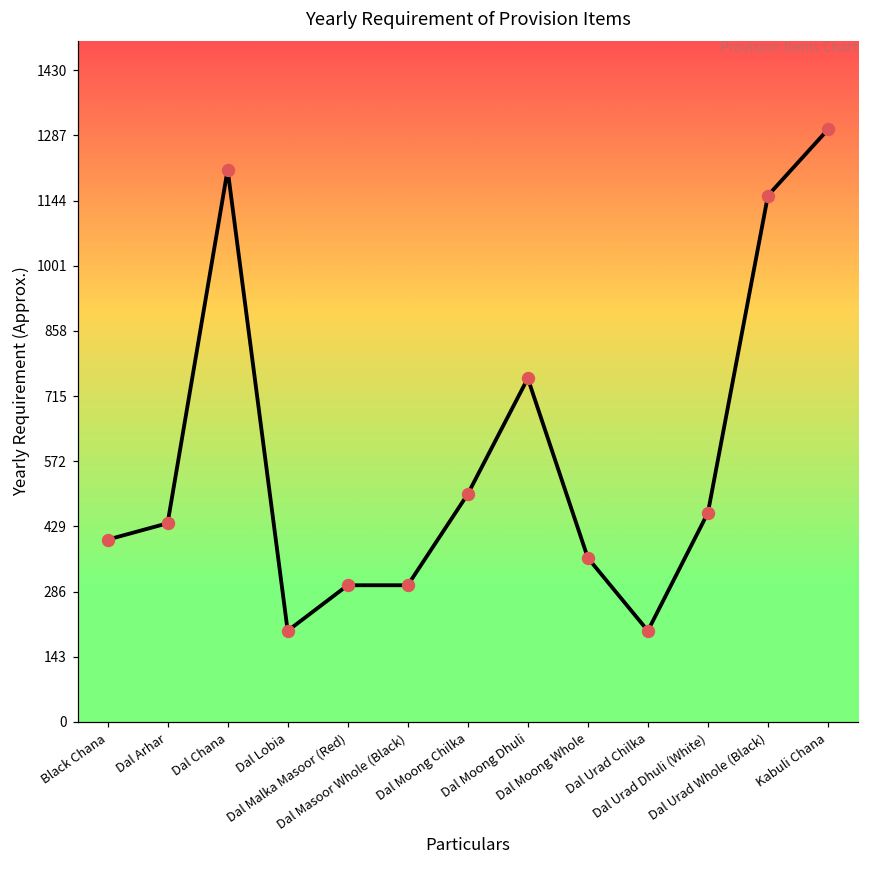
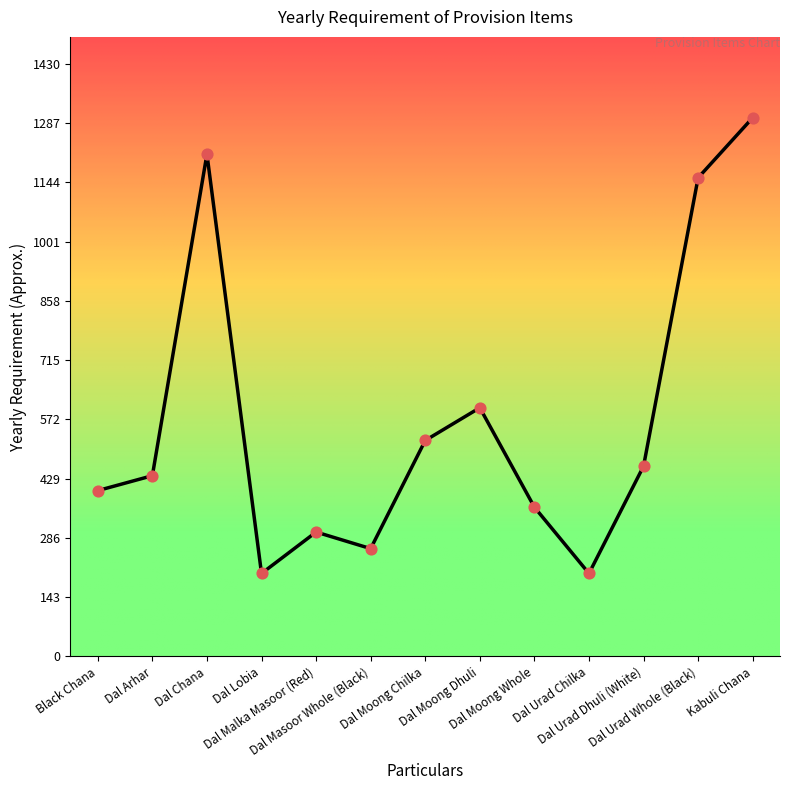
  {
    "Black Chana": 400,
    "Dal Arhar": 440,
    "Dal Chana": 1210,
    "Dal Lobia": 200,
    "Dal Malka Masoor (Red)": 300,
-   "Dal Masoor Whole (Black)": 300,
-   "Dal Moong Chilka": 500,
-   "Dal Moong Dhuli": 750,
+   "Dal Masoor Whole (Black)": 260,
+   "Dal Moong Chilka": 520,
+   "Dal Moong Dhuli": 600,
    "Dal Moong Whole": 360,
    "Dal Urad Chilka": 200,
    "Dal Urad Dhuli (White)": 460,
    "Dal Urad Whole (Black)": 1160,
    "Kabuli Chana": 1300
  }
